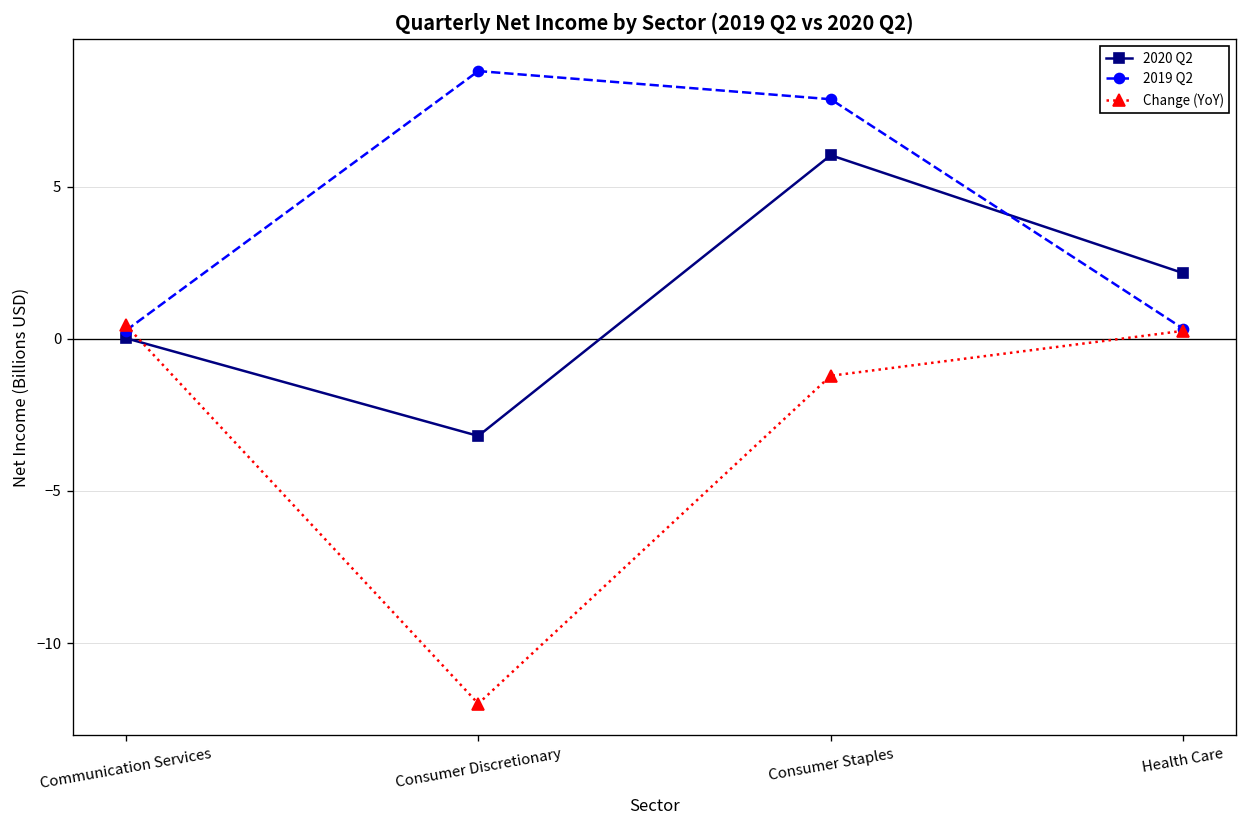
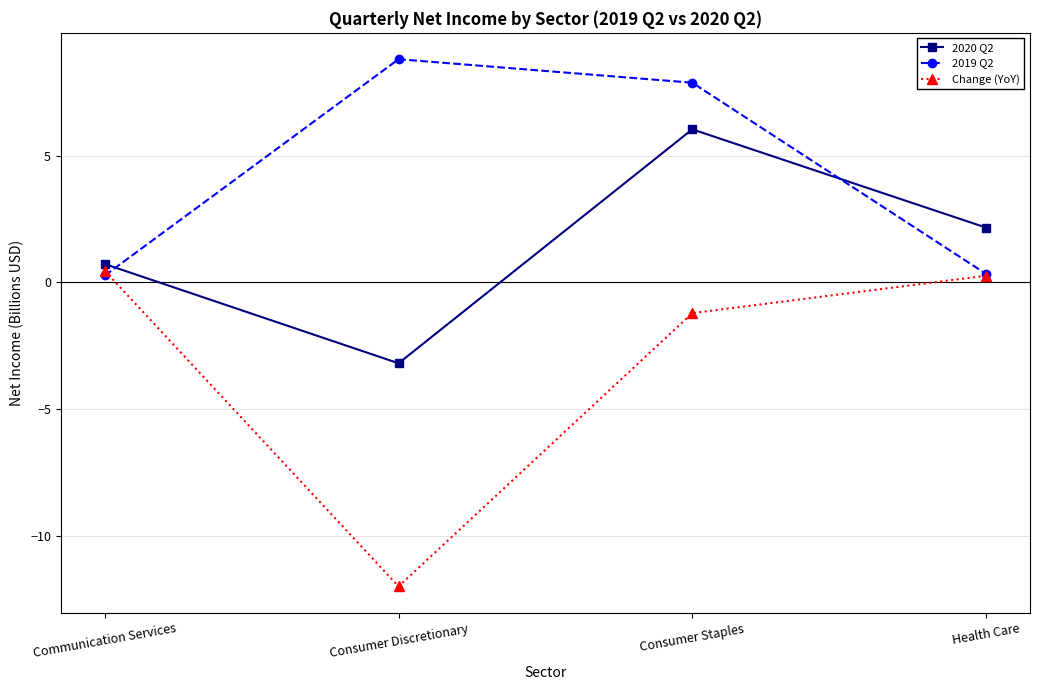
  {
    "2020 Q2": {
-     "Communication Services": 0.0,
+     "Communication Services": 0.7,
      "Consumer Discretionary": -3.2,
      "Consumer Staples": 6.0,
      "Health Care": 2.2
    },
    "2019 Q2": {
      "Communication Services": 0.3,
      "Consumer Discretionary": 8.8,
      "Consumer Staples": 7.9
    },
    "Change (YoY)": {
      "Communication Services": 0.4,
      "Consumer Discretionary": -12.0,
      "Consumer Staples": -1.2
    }
  }
